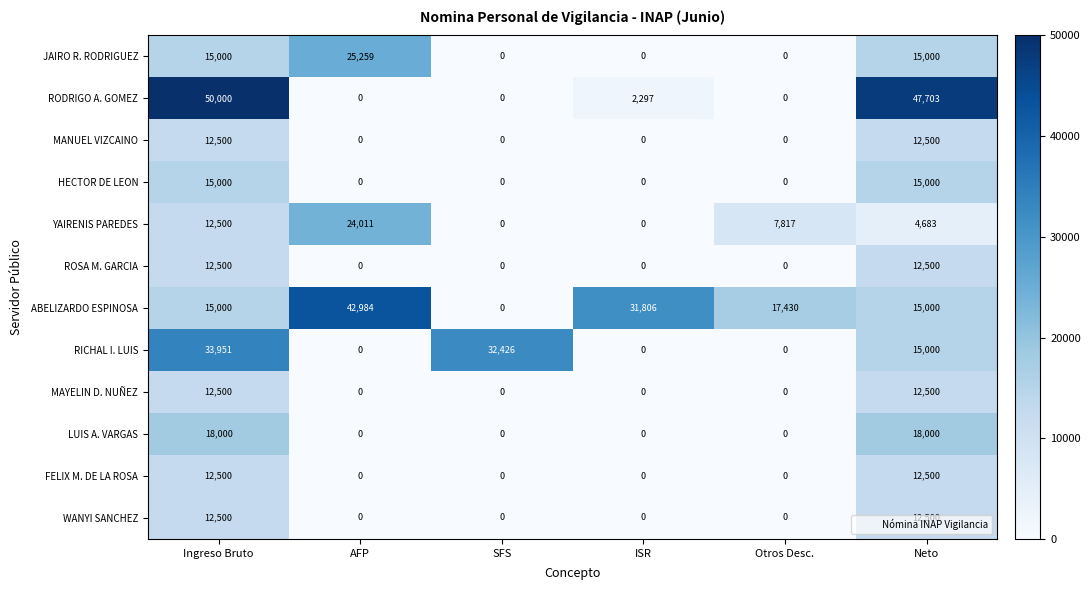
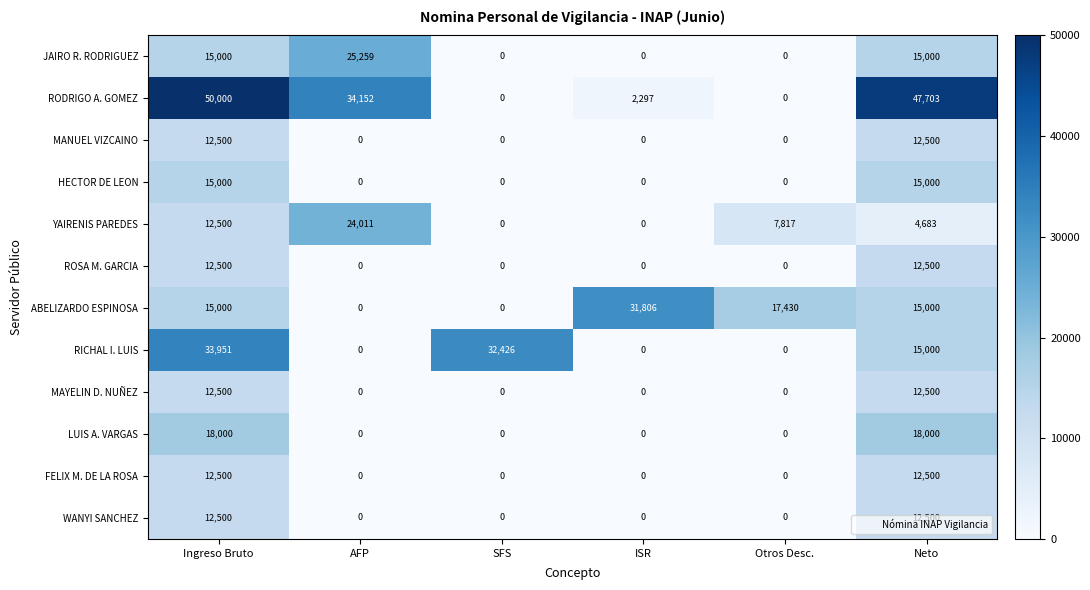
  {
    "JAIRO R. RODRIGUEZ": {
      "Ingreso Bruto": "15,000",
      "AFP": "25,259",
      "SFS": "0",
      "ISR": "0",
      "Otros Desc.": "0",
      "Neto": "15,000"
    },
    "RODRIGO A. GOMEZ": {
      "Ingreso Bruto": "50,000",
-     "AFP": "0",
+     "AFP": "34,152",
      "SFS": "0",
      "ISR": "2,297",
      "Otros Desc.": "0",
      "Neto": "47,703"
    },
    "MANUEL VIZCAINO": {
      "Ingreso Bruto": "12,500",
      "AFP": "0",
      "SFS": "0",
      "ISR": "0",
      "Otros Desc.": "0",
      "Neto": "12,500"
    },
    "HECTOR DE LEON": {
      "Ingreso Bruto": "15,000",
      "AFP": "0",
      "SFS": "0",
      "ISR": "0",
      "Otros Desc.": "0",
      "Neto": "15,000"
    },
    "YAIRENIS PAREDES": {
      "Ingreso Bruto": "12,500",
      "AFP": "24,011",
      "SFS": "0",
      "ISR": "0",
      "Otros Desc.": "7,817",
      "Neto": "4,683"
    },
    "ROSA M. GARCIA": {
      "Ingreso Bruto": "12,500",
      "AFP": "0",
      "SFS": "0",
      "ISR": "0",
      "Otros Desc.": "0",
      "Neto": "12,500"
    },
    "ABELIZARDO ESPINOSA": {
      "Ingreso Bruto": "15,000",
-     "AFP": "42,984",
+     "AFP": "0",
      "SFS": "0",
      "ISR": "31,806",
      "Otros Desc.": "17,430",
      "Neto": "15,000"
    },
    "RICHAL I. LUIS": {
      "Ingreso Bruto": "33,951",
      "AFP": "0",
      "SFS": "32,426",
      "ISR": "0",
      "Otros Desc.": "0",
      "Neto": "15,000"
    },
    "MAYELIN D. NUÑEZ": {
      "Ingreso Bruto": "12,500",
      "AFP": "0",
      "SFS": "0",
      "ISR": "0",
      "Otros Desc.": "0",
      "Neto": "12,500"
    },
    "LUIS A. VARGAS": {
      "Ingreso Bruto": "18,000",
      "AFP": "0",
      "SFS": "0",
      "ISR": "0",
      "Otros Desc.": "0",
      "Neto": "18,000"
    },
    "FELIX M. DE LA ROSA": {
      "Ingreso Bruto": "12,500",
      "AFP": "0",
      "SFS": "0",
      "ISR": "0",
      "Otros Desc.": "0",
      "Neto": "12,500"
    },
    "WANYI SANCHEZ": {
      "Ingreso Bruto": "12,500",
      "AFP": "0",
      "SFS": "0",
      "ISR": "0",
      "Otros Desc.": "0"
    }
  }
